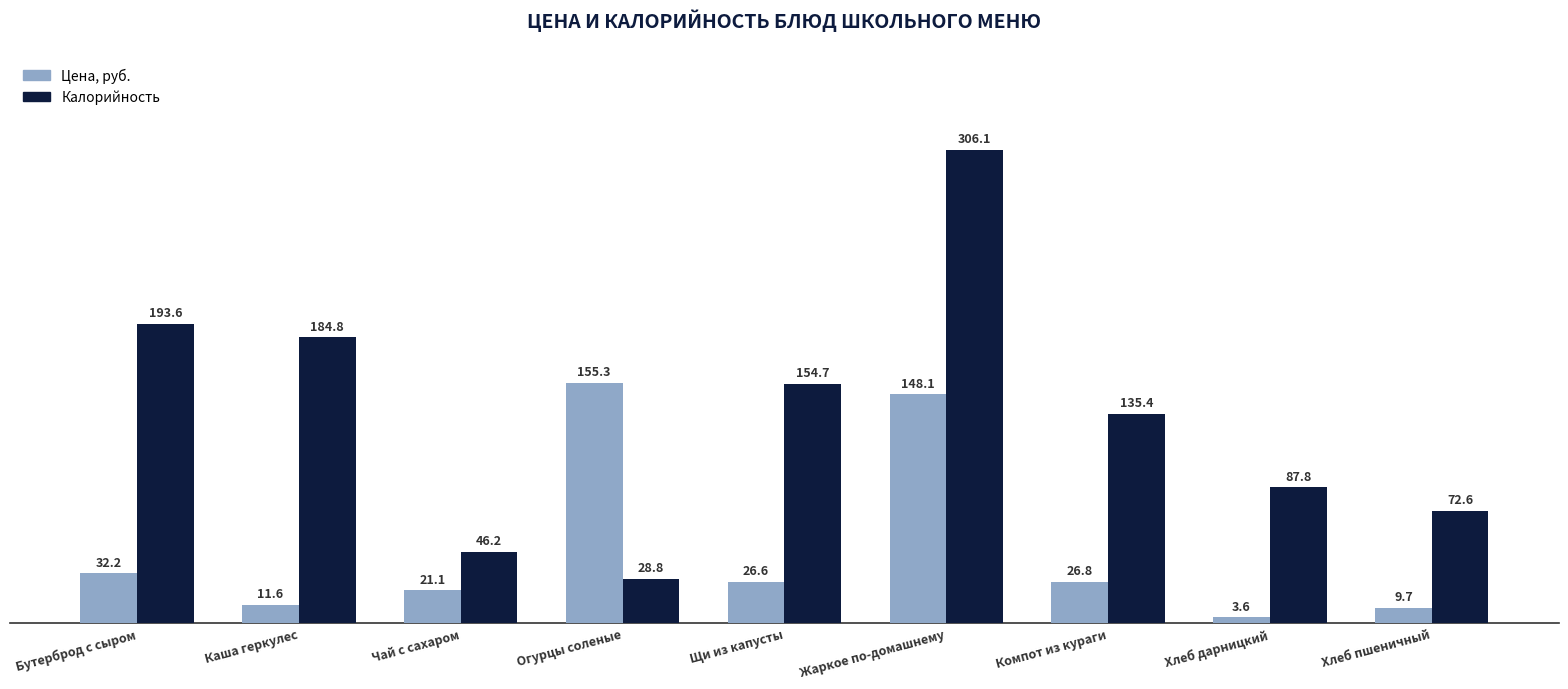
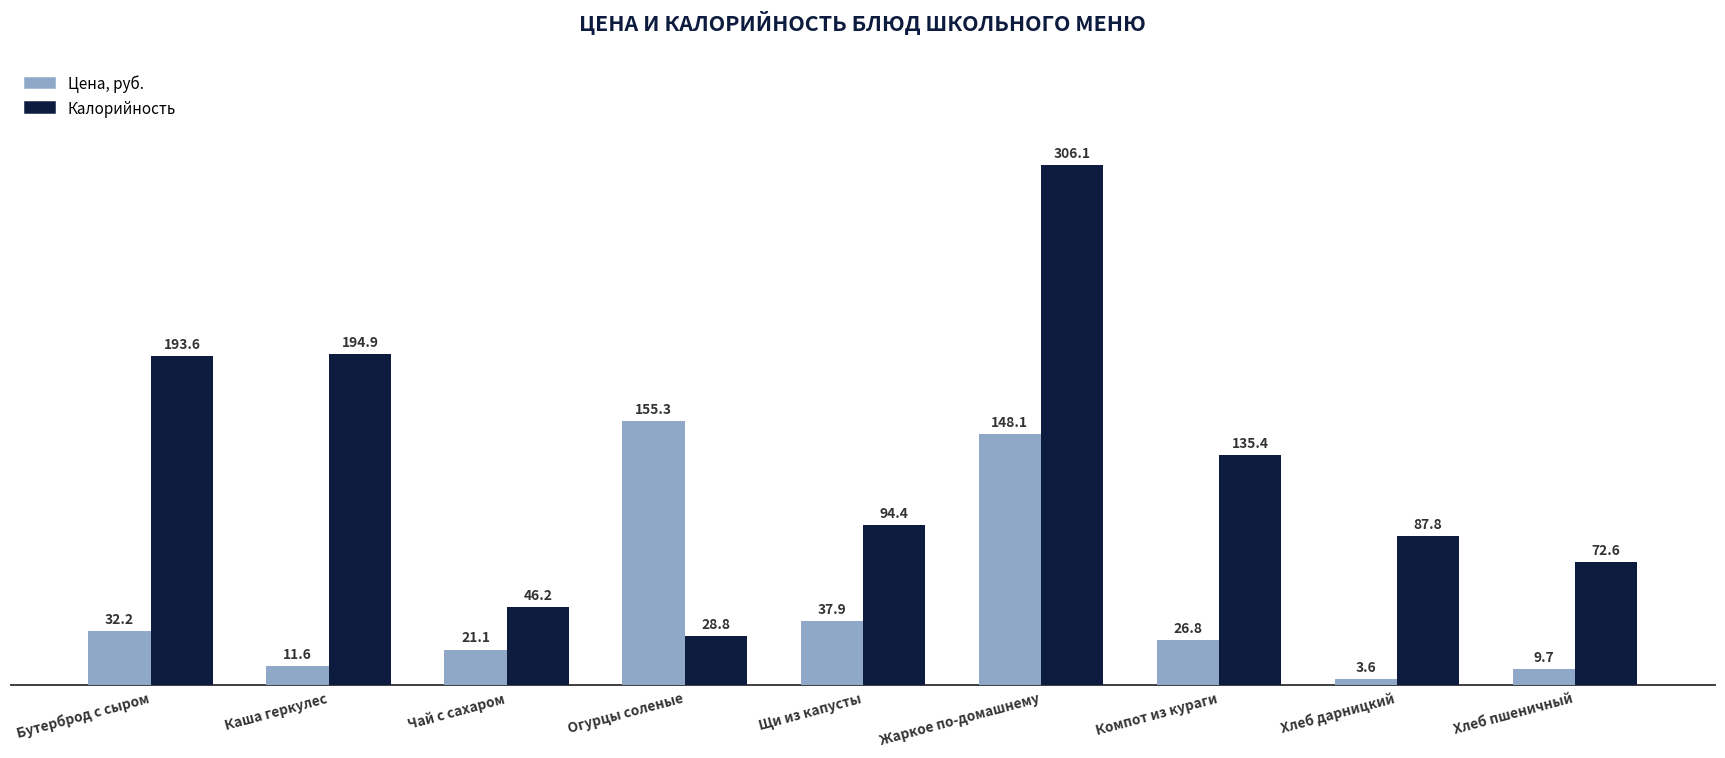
  {
    "Цена, руб.": {
      "Бутерброд с сыром": 32.2,
      "Каша геркулес": 11.6,
      "Чай с сахаром": 21.1,
      "Огурцы соленые": 155.3,
-     "Щи из капусты": 26.6,
+     "Щи из капусты": 37.9,
      "Жаркое по-домашнему": 148.1,
      "Компот из кураги": 26.8,
      "Хлеб дарницкий": 3.6,
      "Хлеб пшеничный": 9.7
    },
    "Калорийность": {
      "Бутерброд с сыром": 193.6,
-     "Каша геркулес": 184.8,
+     "Каша геркулес": 194.9,
      "Чай с сахаром": 46.2,
      "Огурцы соленые": 28.8,
-     "Щи из капусты": 154.7,
+     "Щи из капусты": 94.4,
      "Жаркое по-домашнему": 306.1,
      "Компот из кураги": 135.4,
      "Хлеб дарницкий": 87.8,
      "Хлеб пшеничный": 72.6
    }
  }
